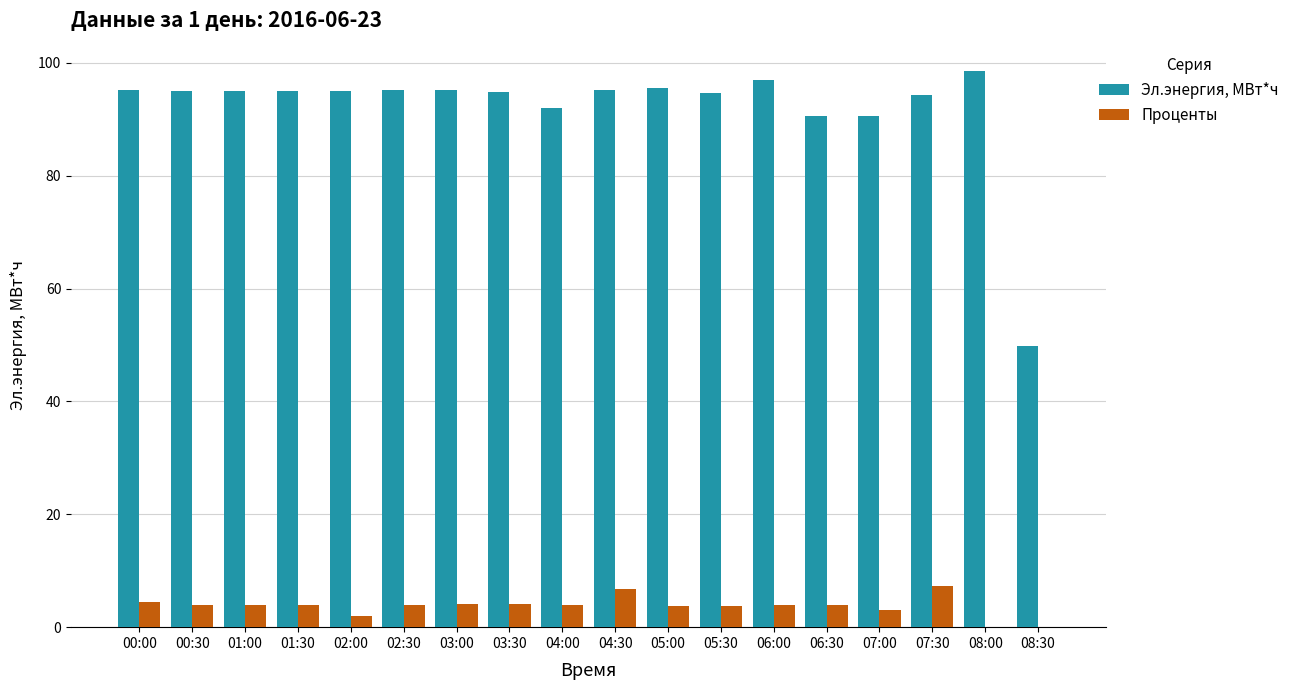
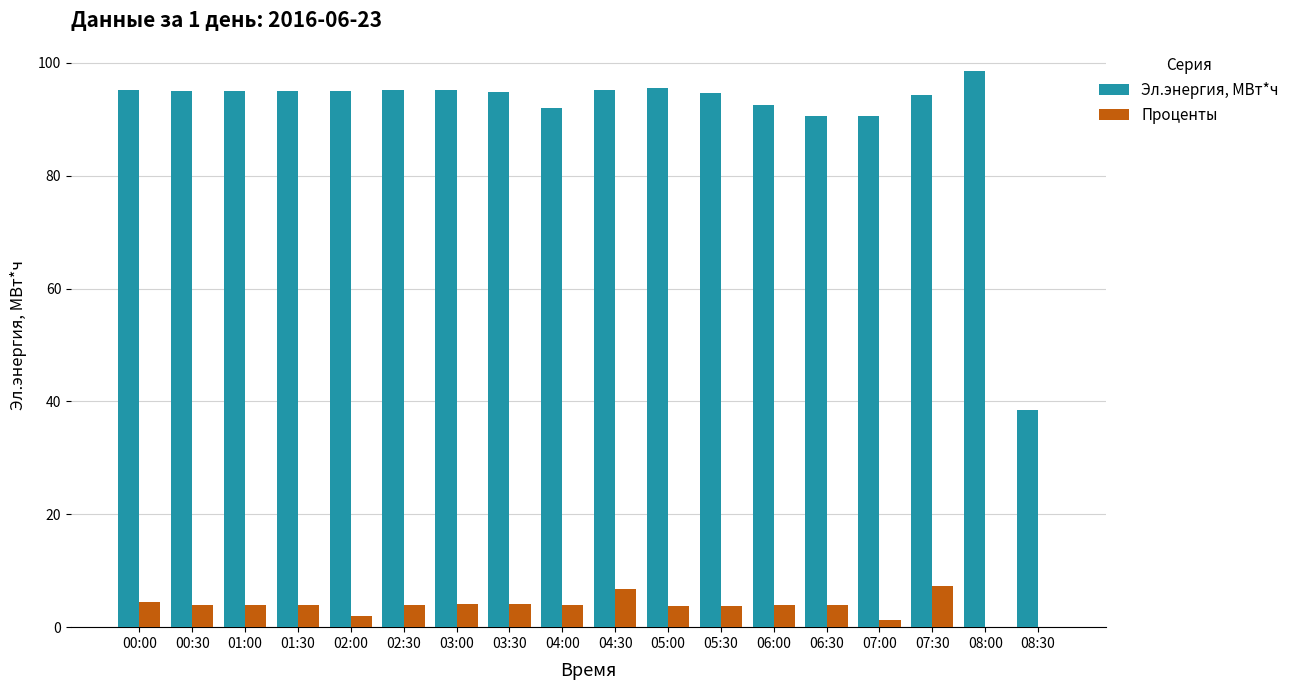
  {
    "Эл.энергия, МВт*ч": {
      "00:00": 95,
      "00:30": 95,
      "01:00": 95,
      "01:30": 95,
      "02:00": 95,
      "02:30": 95,
      "03:00": 95,
      "03:30": 95,
      "04:00": 92,
      "04:30": 95,
      "05:00": 96,
      "05:30": 95,
-     "06:00": 97,
+     "06:00": 93,
      "06:30": 90,
      "07:00": 90,
      "07:30": 94,
      "08:00": 98,
-     "08:30": 50
+     "08:30": 38
    },
    "Проценты": {
      "00:00": 4,
      "00:30": 4,
      "01:00": 4,
      "01:30": 4,
      "02:00": 2,
      "02:30": 4,
      "03:00": 4,
      "03:30": 4,
      "04:00": 4,
      "04:30": 7,
      "05:00": 4,
      "05:30": 4,
      "06:00": 4,
      "06:30": 4,
-     "07:00": 3,
+     "07:00": 1,
      "07:30": 7,
      "08:00": 0,
      "08:30": 0
    }
  }
